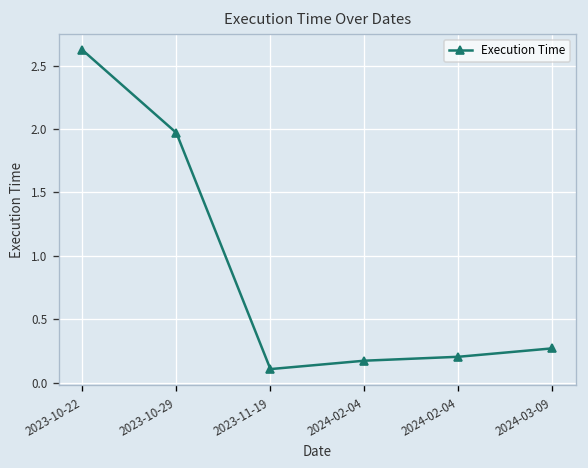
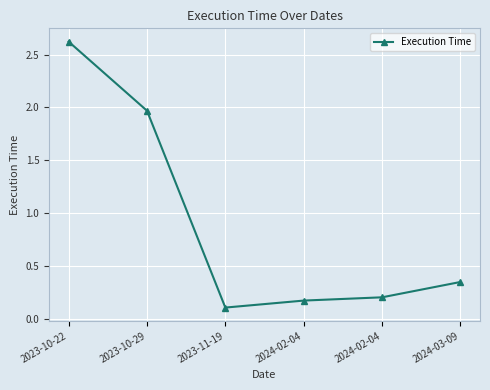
  {
    "2023-10-22": 2.62,
    "2023-10-29": 1.97,
    "2023-11-19": 0.11,
-   "2024-03-09": 0.27
+   "2024-03-09": 0.35
  }
